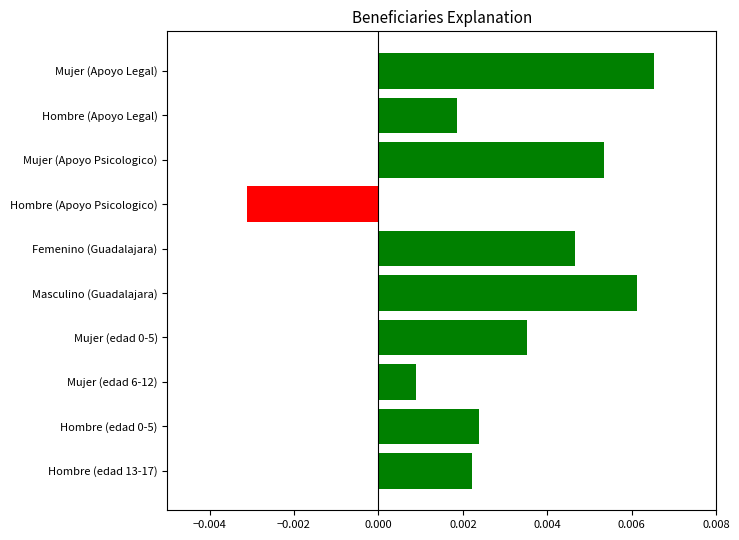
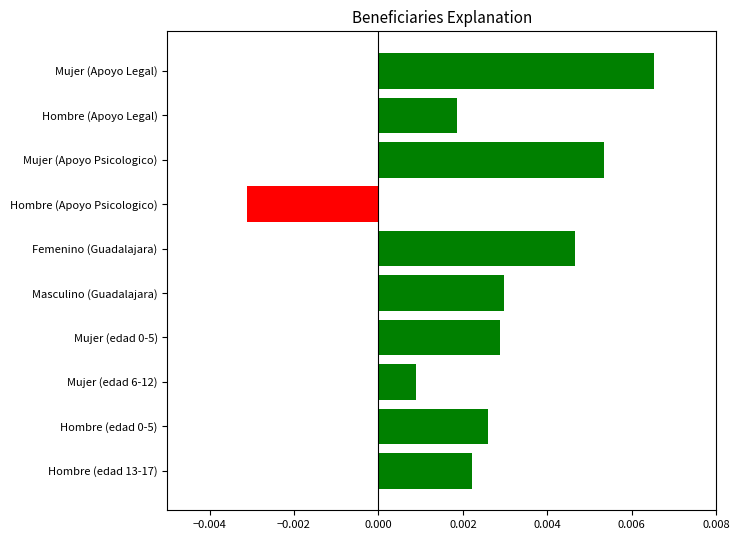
  {
    "Mujer (Apoyo Legal)": 0.0065,
    "Hombre (Apoyo Legal)": 0.0019,
    "Mujer (Apoyo Psicologico)": 0.0053,
    "Hombre (Apoyo Psicologico)": -0.0031,
    "Femenino (Guadalajara)": 0.0047,
-   "Masculino (Guadalajara)": 0.0061,
-   "Mujer (edad 0-5)": 0.0035,
+   "Masculino (Guadalajara)": 0.0030,
+   "Mujer (edad 0-5)": 0.0029,
    "Mujer (edad 6-12)": 0.0009,
-   "Hombre (edad 0-5)": 0.0024,
+   "Hombre (edad 0-5)": 0.0026,
    "Hombre (edad 13-17)": 0.0022
  }
